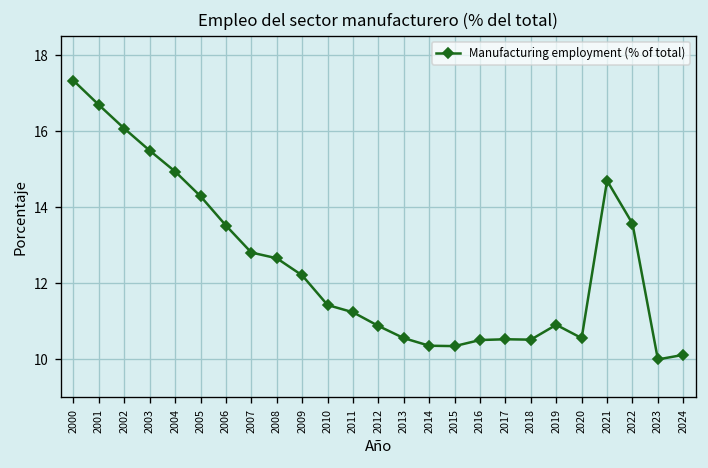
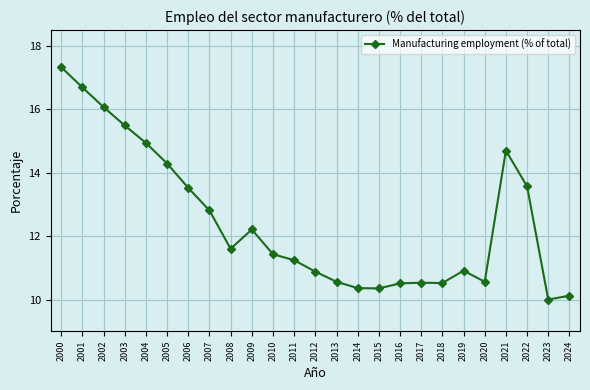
  {
    "2000": 17.3,
    "2001": 16.7,
    "2002": 16.1,
    "2003": 15.5,
    "2004": 14.9,
    "2005": 14.3,
    "2006": 13.5,
    "2007": 12.8,
-   "2008": 12.7,
+   "2008": 11.6,
    "2009": 12.2,
    "2010": 11.4,
    "2011": 11.2,
    "2012": 10.9,
    "2013": 10.6,
    "2014": 10.4,
    "2015": 10.4,
    "2016": 10.5,
    "2017": 10.5,
    "2018": 10.5,
    "2019": 10.9,
    "2020": 10.6,
    "2021": 14.7,
    "2022": 13.6,
    "2023": 10.0,
    "2024": 10.1
  }
